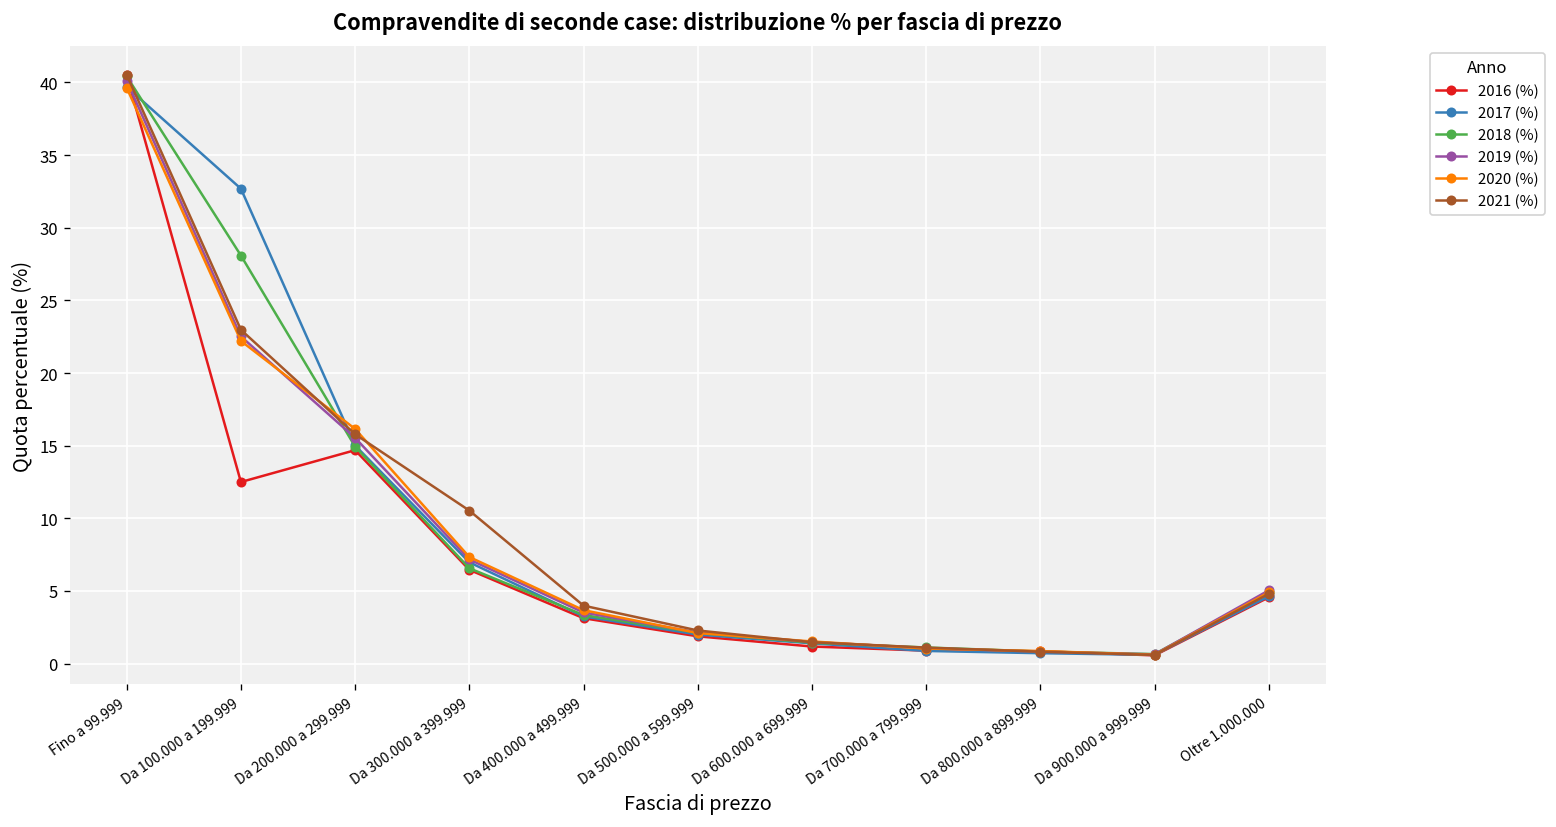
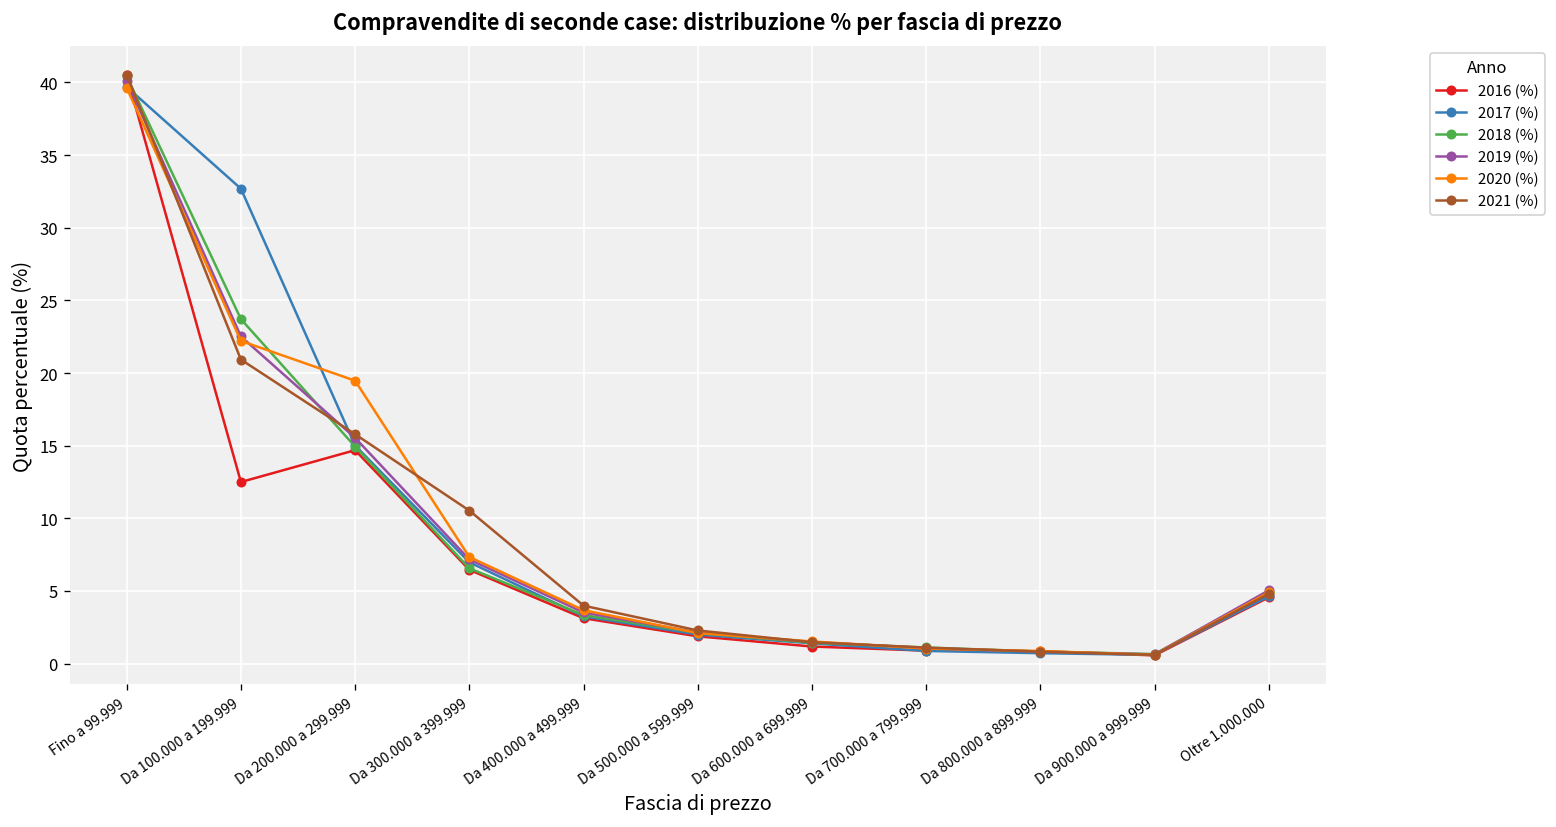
  {
    "2016 (%)": {
      "Da 100.000 a 199.999": 12.5,
      "Da 200.000 a 299.999": 14.7,
      "Da 600.000 a 699.999": 1.2
    },
    "2017 (%)": {
      "Da 100.000 a 199.999": 32.7
    },
    "2018 (%)": {
-     "Da 100.000 a 199.999": 28.1
+     "Da 100.000 a 199.999": 23.7
    },
    "2019 (%)": {
      "Fino a 99.999": 40.1,
      "Da 100.000 a 199.999": 22.5,
      "Da 200.000 a 299.999": 15.5
    },
    "2020 (%)": {
      "Da 100.000 a 199.999": 22.2,
-     "Da 200.000 a 299.999": 16.1
+     "Da 200.000 a 299.999": 19.5
    },
    "2021 (%)": {
-     "Da 100.000 a 199.999": 23.0,
+     "Da 100.000 a 199.999": 20.9,
      "Da 200.000 a 299.999": 15.8,
      "Da 300.000 a 399.999": 10.5,
      "Da 400.000 a 499.999": 4.0
    }
  }
